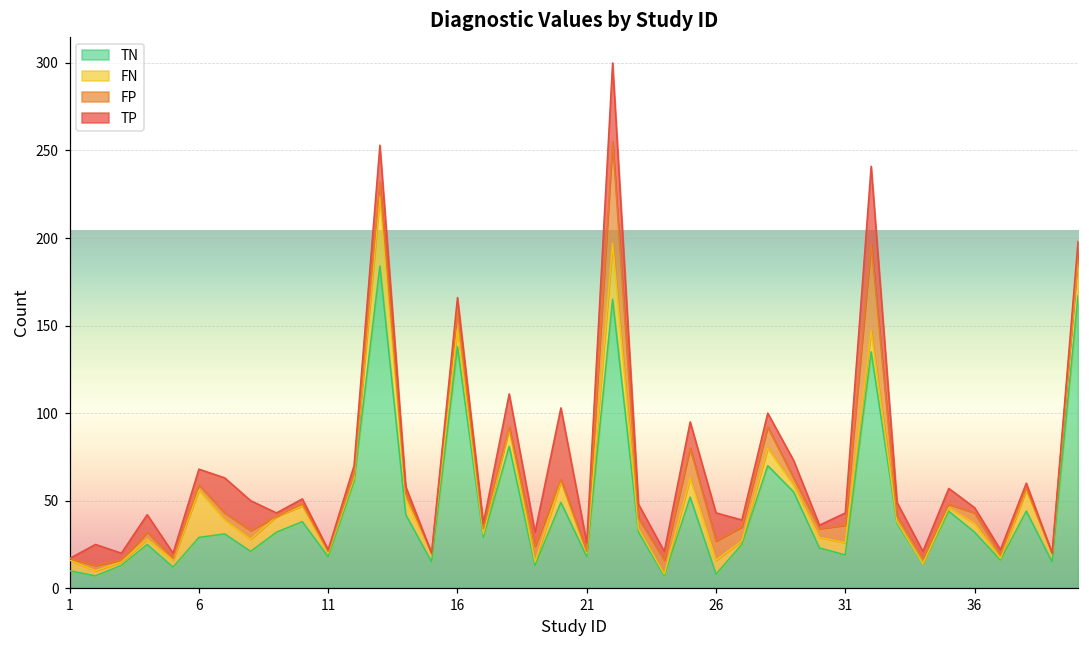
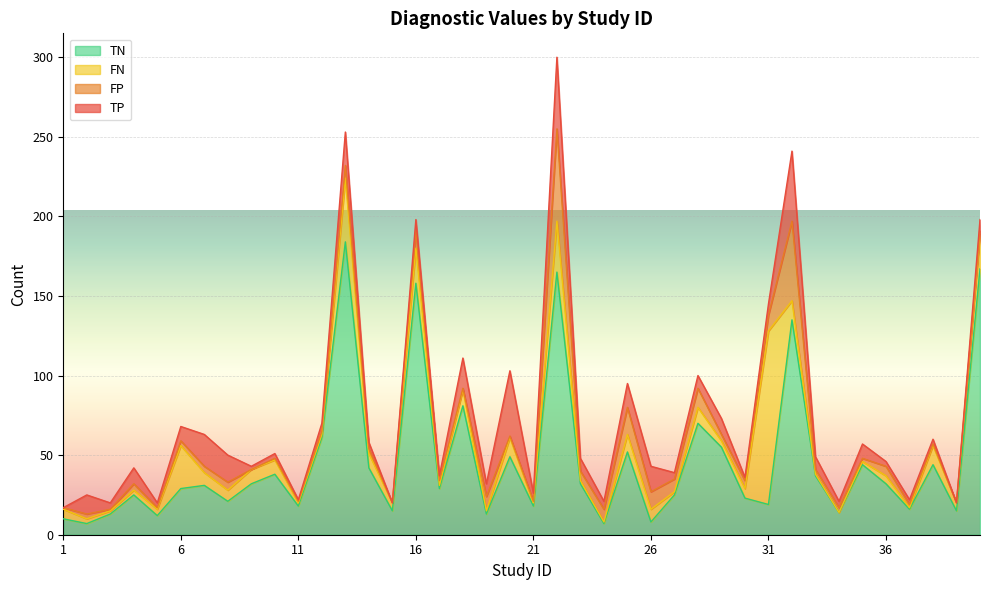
  {
    "TN": {
      "1": 10,
      "6": 29,
      "11": 18,
-     "16": 138,
+     "16": 158,
      "21": 18,
      "26": 8,
      "31": 19,
      "36": 32
    },
    "FN": {
      "6": 27,
-     "16": 10,
+     "16": 22,
      "26": 8,
-     "31": 7,
+     "31": 109,
      "36": 5
    }
  }
